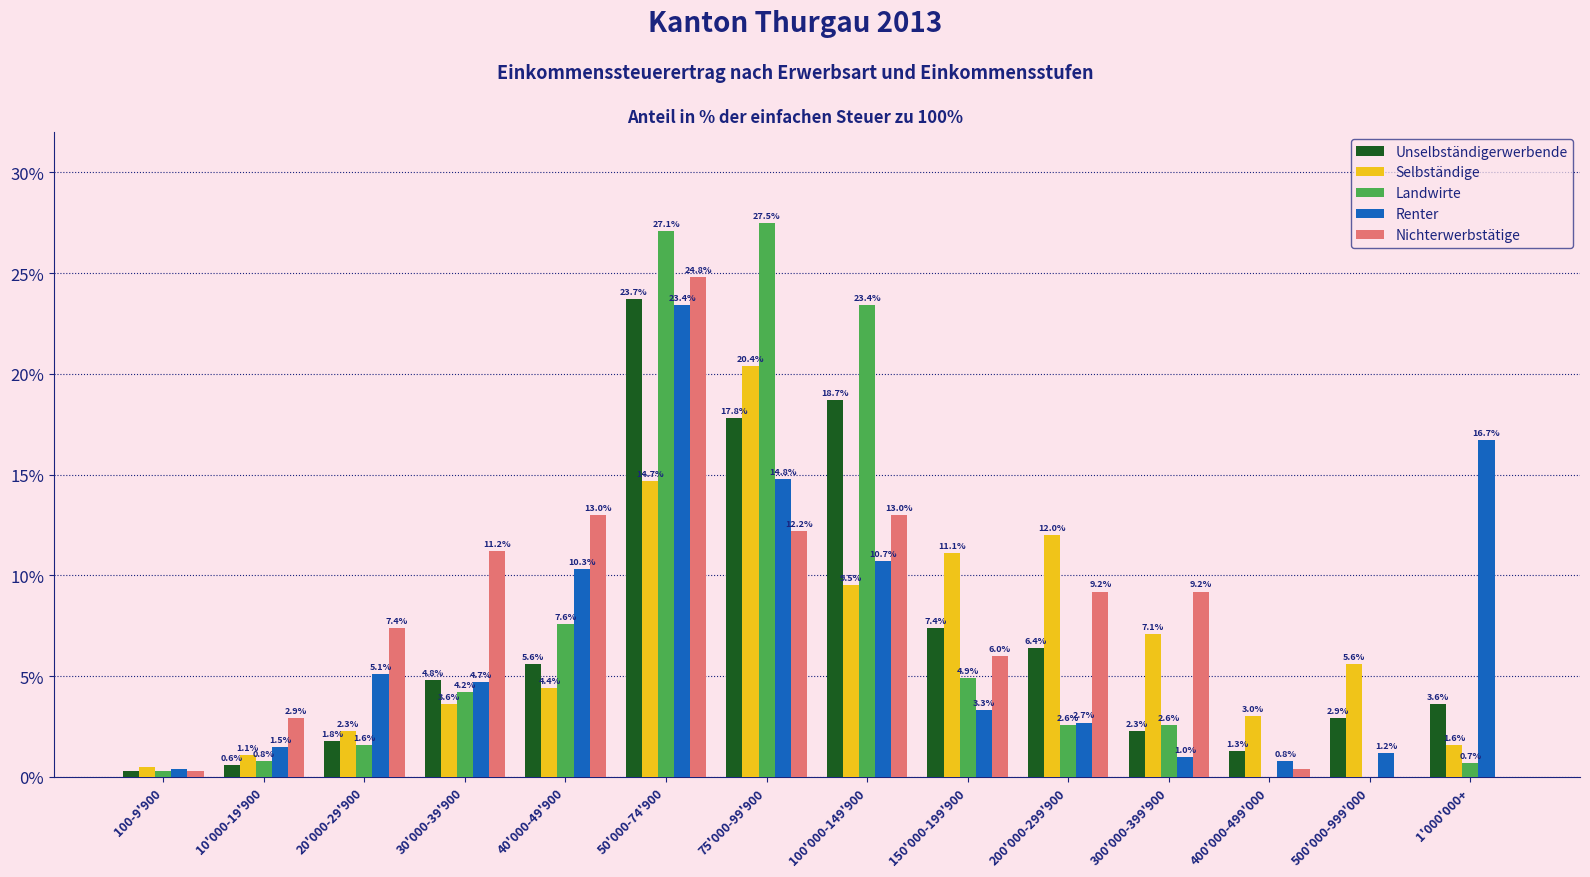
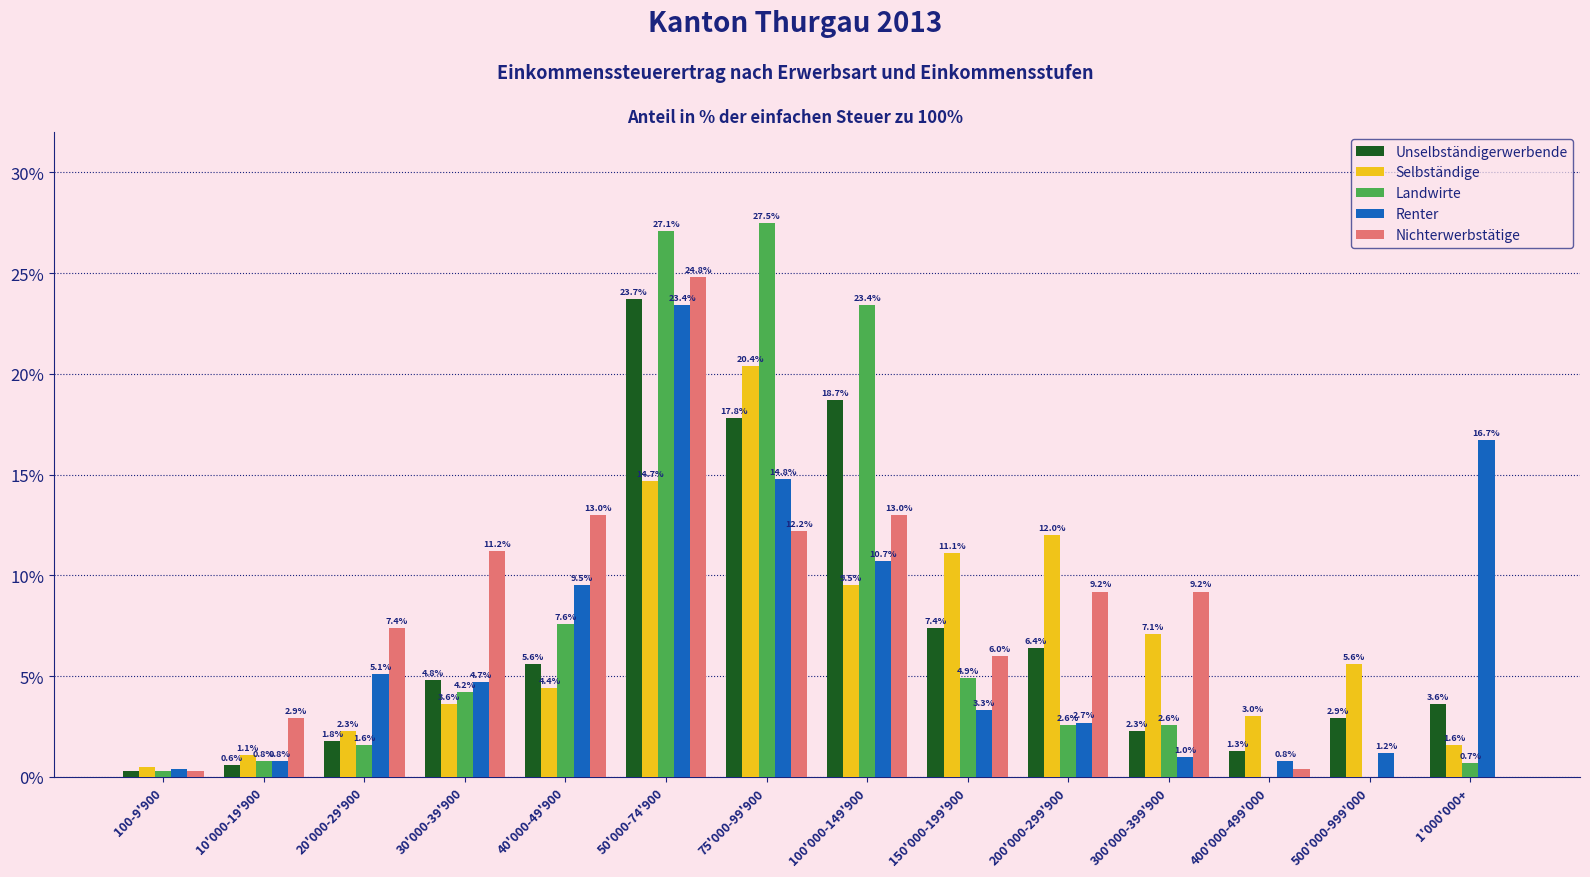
  {
    "Unselbständigerwerbende": {
      "10'000-19'900": "0.6%",
      "20'000-29'900": "1.8%",
      "30'000-39'900": "4.8%",
      "40'000-49'900": "5.6%",
      "50'000-74'900": "23.7%",
      "75'000-99'900": "17.8%",
      "100'000-149'900": "18.7%",
      "150'000-199'900": "7.4%",
      "200'000-299'900": "6.4%",
      "300'000-399'900": "2.3%",
      "400'000-499'000": "1.3%",
      "500'000-999'000": "2.9%",
      "1'000'000+": "3.6%"
    },
    "Selbständige": {
      "10'000-19'900": "1.1%",
      "20'000-29'900": "2.3%",
      "30'000-39'900": "3.6%",
      "40'000-49'900": "4.4%",
      "50'000-74'900": "14.7%",
      "75'000-99'900": "20.4%",
      "100'000-149'900": "9.5%",
      "150'000-199'900": "11.1%",
      "200'000-299'900": "12.0%",
      "300'000-399'900": "7.1%",
      "400'000-499'000": "3.0%",
      "500'000-999'000": "5.6%",
      "1'000'000+": "1.6%"
    },
    "Landwirte": {
      "20'000-29'900": "1.6%",
      "30'000-39'900": "4.2%",
      "40'000-49'900": "7.6%",
      "50'000-74'900": "27.1%",
      "75'000-99'900": "27.5%",
      "100'000-149'900": "23.4%",
      "150'000-199'900": "4.9%",
      "300'000-399'900": "2.6%",
      "1'000'000+": "0.7%"
    },
    "Renter": {
-     "10'000-19'900": "1.5%",
+     "10'000-19'900": "0.8%",
      "20'000-29'900": "5.1%",
      "30'000-39'900": "4.7%",
-     "40'000-49'900": "10.3%",
+     "40'000-49'900": "9.5%",
      "50'000-74'900": "23.4%",
      "75'000-99'900": "14.8%",
      "100'000-149'900": "10.7%",
      "150'000-199'900": "3.3%",
      "300'000-399'900": "1.0%",
      "400'000-499'000": "0.8%",
      "500'000-999'000": "1.2%",
      "1'000'000+": "16.7%"
    },
    "Nichterwerbstätige": {
      "10'000-19'900": "2.9%",
      "20'000-29'900": "7.4%",
      "30'000-39'900": "11.2%",
      "40'000-49'900": "13.0%",
      "50'000-74'900": "24.8%",
      "75'000-99'900": "12.2%",
      "100'000-149'900": "13.0%",
      "150'000-199'900": "6.0%",
      "200'000-299'900": "9.2%",
      "300'000-399'900": "9.2%"
    }
  }
